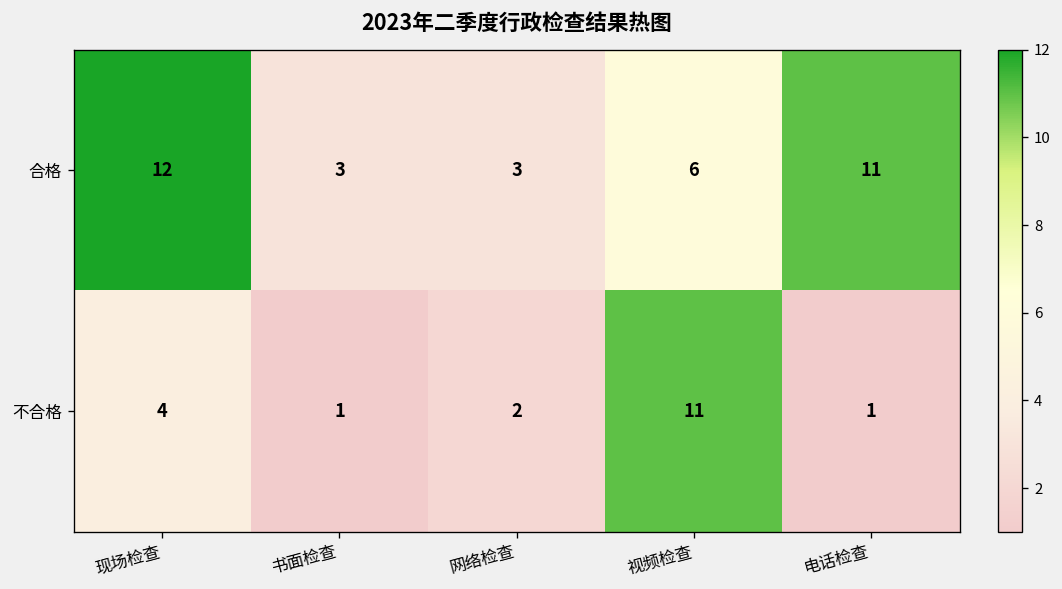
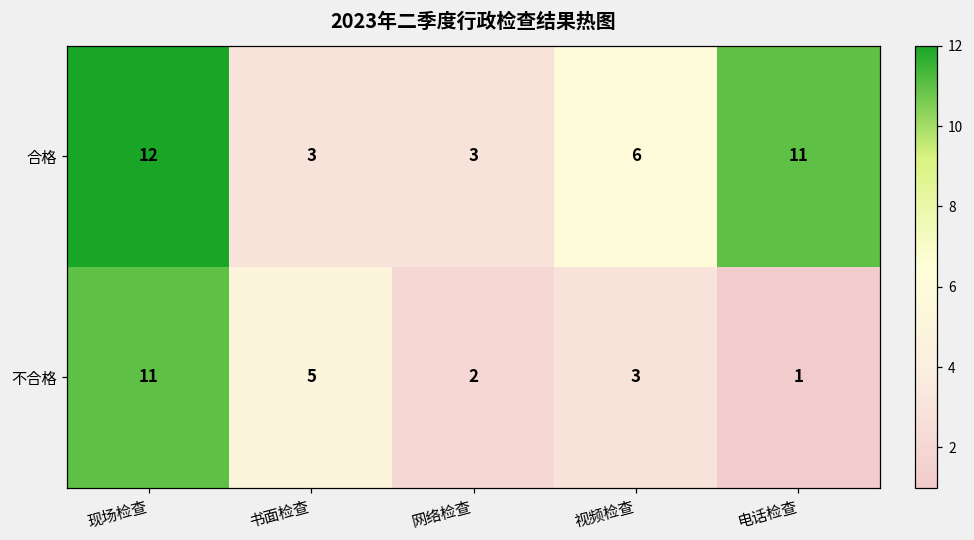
  {
    "合格": {
      "现场检查": 12,
      "书面检查": 3,
      "网络检查": 3,
      "视频检查": 6,
      "电话检查": 11
    },
    "不合格": {
-     "现场检查": 4,
-     "书面检查": 1,
+     "现场检查": 11,
+     "书面检查": 5,
      "网络检查": 2,
-     "视频检查": 11,
+     "视频检查": 3,
      "电话检查": 1
    }
  }
